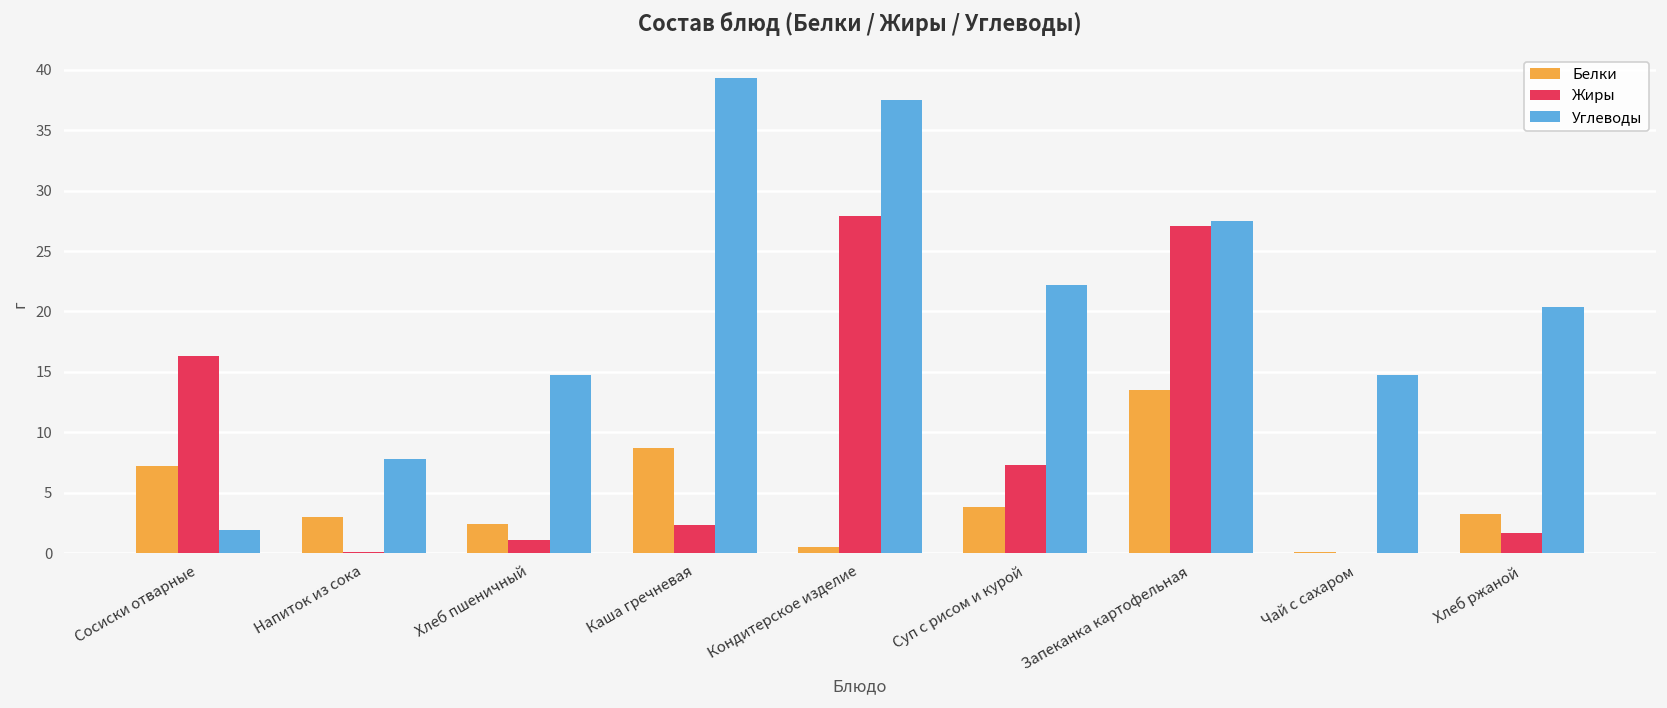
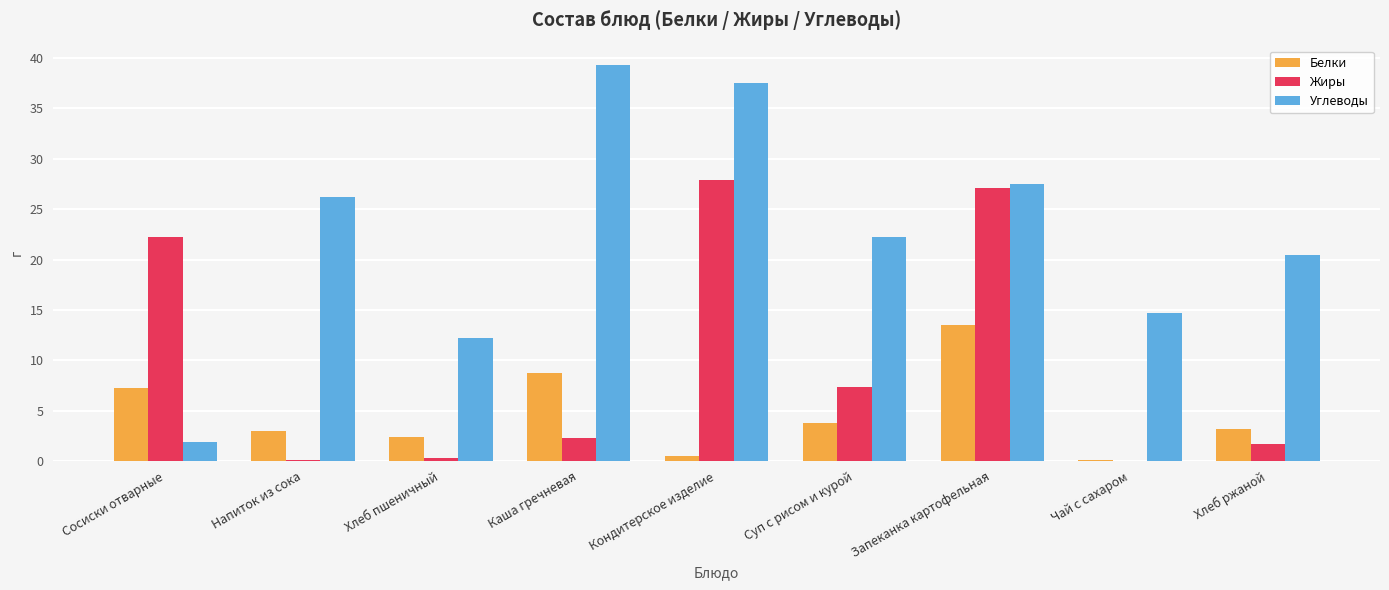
  {
    "Белки": {
      "Сосиски отварные": 7.2,
      "Напиток из сока": 3.0,
      "Хлеб пшеничный": 2.4,
      "Каша гречневая": 8.7,
      "Кондитерское изделие": 0.5,
      "Суп с рисом и курой": 3.8,
      "Запеканка картофельная": 13.5,
      "Хлеб ржаной": 3.2
    },
    "Жиры": {
-     "Сосиски отварные": 16.3,
-     "Хлеб пшеничный": 1.1,
+     "Сосиски отварные": 22.2,
+     "Хлеб пшеничный": 0.3,
      "Каша гречневая": 2.3,
      "Кондитерское изделие": 27.9,
      "Суп с рисом и курой": 7.3,
      "Запеканка картофельная": 27.1,
      "Чай с сахаром": 0.0,
      "Хлеб ржаной": 1.7
    },
    "Углеводы": {
      "Сосиски отварные": 1.9,
-     "Напиток из сока": 7.8,
-     "Хлеб пшеничный": 14.7,
+     "Напиток из сока": 26.2,
+     "Хлеб пшеничный": 12.2,
      "Каша гречневая": 39.3,
      "Кондитерское изделие": 37.5,
      "Суп с рисом и курой": 22.2,
      "Запеканка картофельная": 27.5,
      "Чай с сахаром": 14.7,
      "Хлеб ржаной": 20.4
    }
  }
